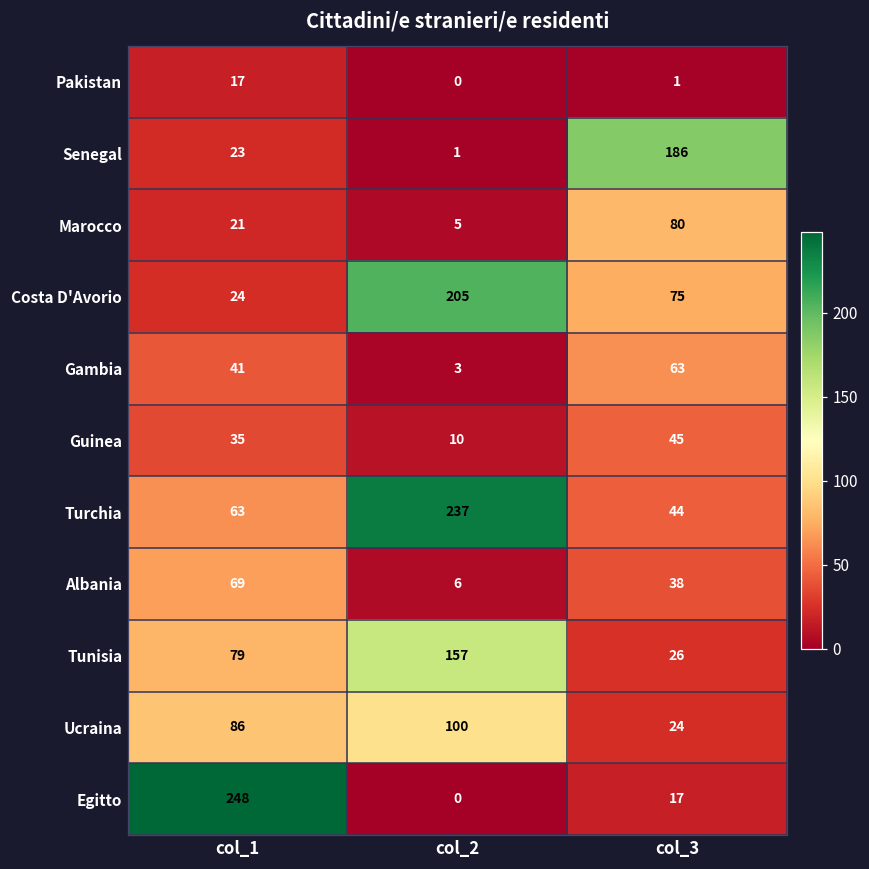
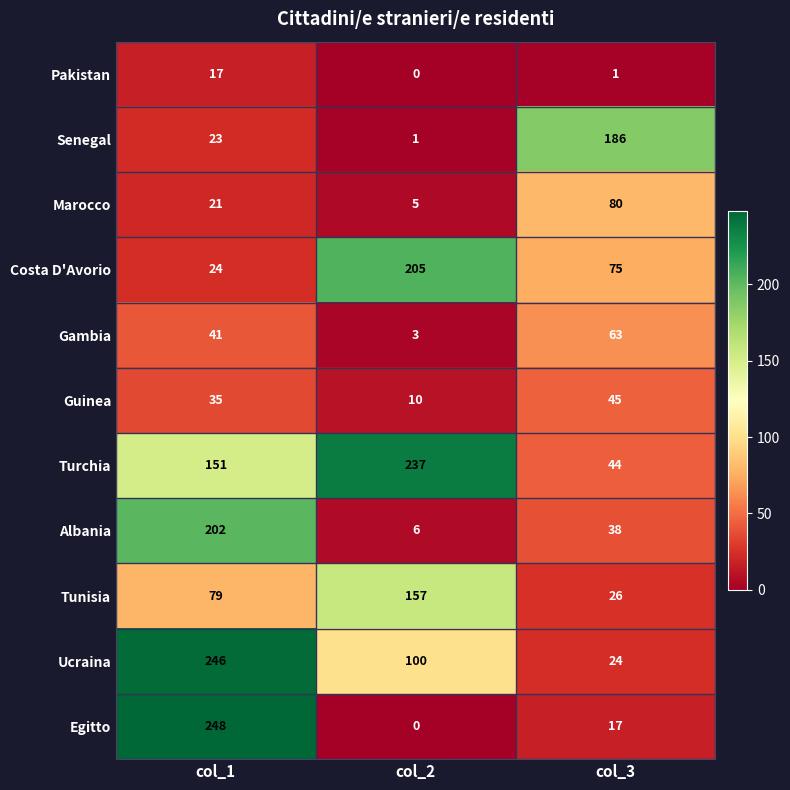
  {
    "Pakistan": {
      "col_1": 17,
      "col_2": 0,
      "col_3": 1
    },
    "Senegal": {
      "col_1": 23,
      "col_2": 1,
      "col_3": 186
    },
    "Marocco": {
      "col_1": 21,
      "col_2": 5,
      "col_3": 80
    },
    "Costa D'Avorio": {
      "col_1": 24,
      "col_2": 205,
      "col_3": 75
    },
    "Gambia": {
      "col_1": 41,
      "col_2": 3,
      "col_3": 63
    },
    "Guinea": {
      "col_1": 35,
      "col_2": 10,
      "col_3": 45
    },
    "Turchia": {
-     "col_1": 63,
+     "col_1": 151,
      "col_2": 237,
      "col_3": 44
    },
    "Albania": {
-     "col_1": 69,
+     "col_1": 202,
      "col_2": 6,
      "col_3": 38
    },
    "Tunisia": {
      "col_1": 79,
      "col_2": 157,
      "col_3": 26
    },
    "Ucraina": {
-     "col_1": 86,
+     "col_1": 246,
      "col_2": 100,
      "col_3": 24
    },
    "Egitto": {
      "col_1": 248,
      "col_2": 0,
      "col_3": 17
    }
  }
